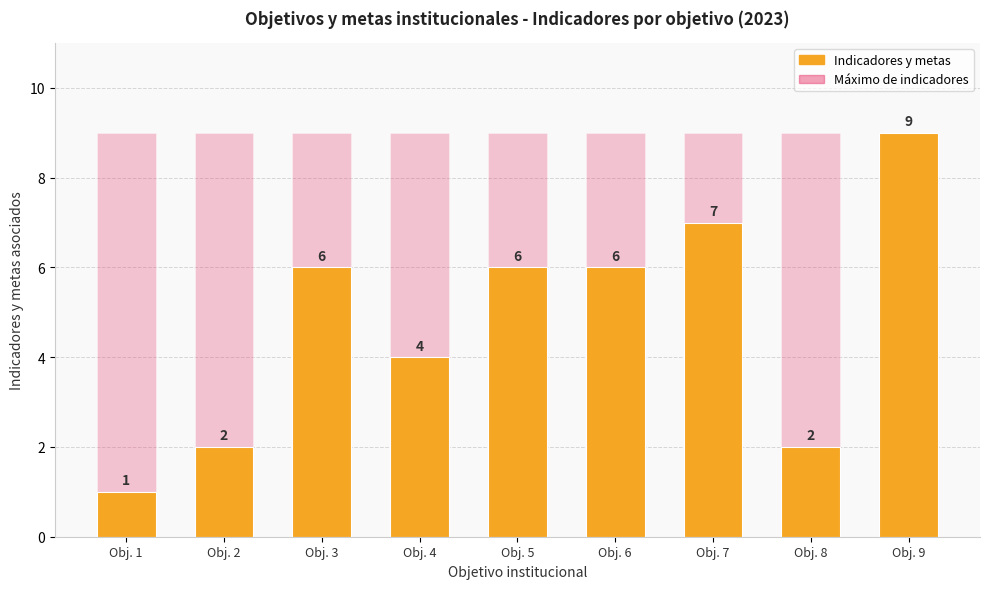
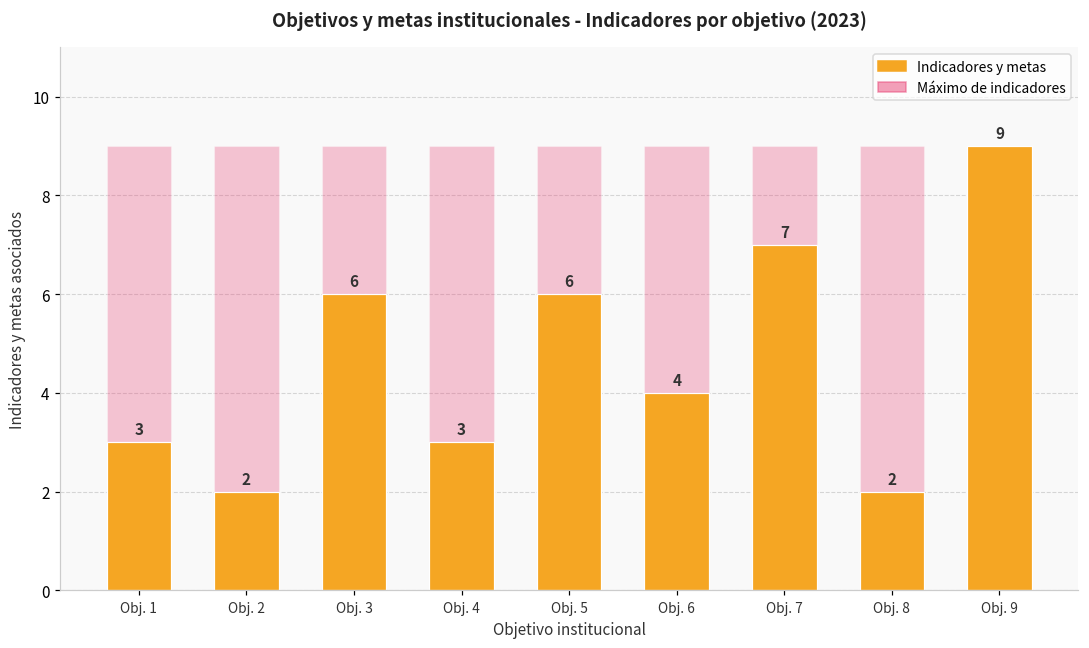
  {
    "Indicadores y metas": {
-     "Obj. 1": 1,
-     "Obj. 4": 4,
-     "Obj. 6": 6,
+     "Obj. 1": 3,
+     "Obj. 4": 3,
+     "Obj. 6": 4,
      "Obj. 9": 9
    },
    "Máximo de indicadores": {
      "Obj. 9": 9
    }
  }
